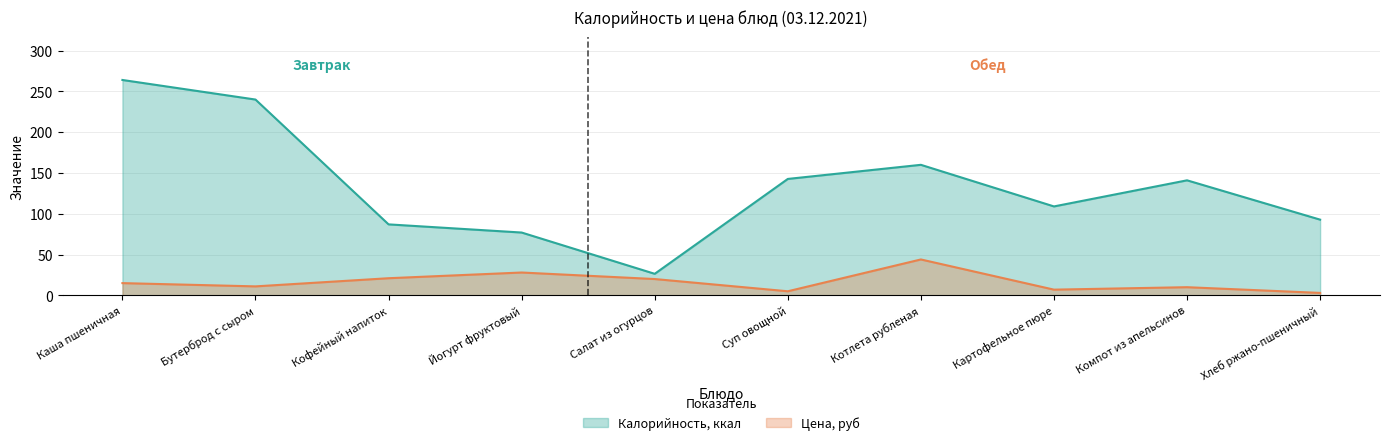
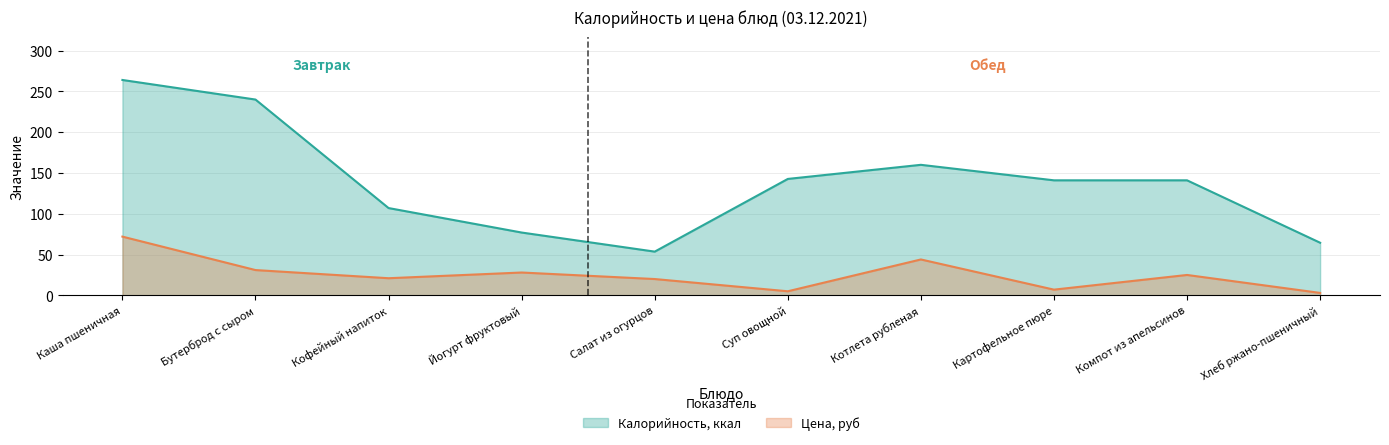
  {
    "Калорийность, ккал": {
      "Каша пшеничная": 260,
      "Бутерброд с сыром": 240,
-     "Кофейный напиток": 90,
+     "Кофейный напиток": 110,
      "Йогурт фруктовый": 80,
-     "Салат из огурцов": 30,
+     "Салат из огурцов": 50,
      "Суп овощной": 140,
      "Котлета рубленая": 160,
-     "Картофельное пюре": 110,
+     "Картофельное пюре": 140,
      "Компот из апельсинов": 140,
-     "Хлеб ржано-пшеничный": 90
+     "Хлеб ржано-пшеничный": 60
    },
    "Цена, руб": {
-     "Каша пшеничная": 20,
-     "Бутерброд с сыром": 10,
+     "Каша пшеничная": 70,
+     "Бутерброд с сыром": 30,
      "Кофейный напиток": 20,
      "Йогурт фруктовый": 30,
      "Салат из огурцов": 20,
      "Суп овощной": 10,
      "Котлета рубленая": 40,
      "Картофельное пюре": 10,
-     "Компот из апельсинов": 10,
+     "Компот из апельсинов": 30,
      "Хлеб ржано-пшеничный": 0
    }
  }
